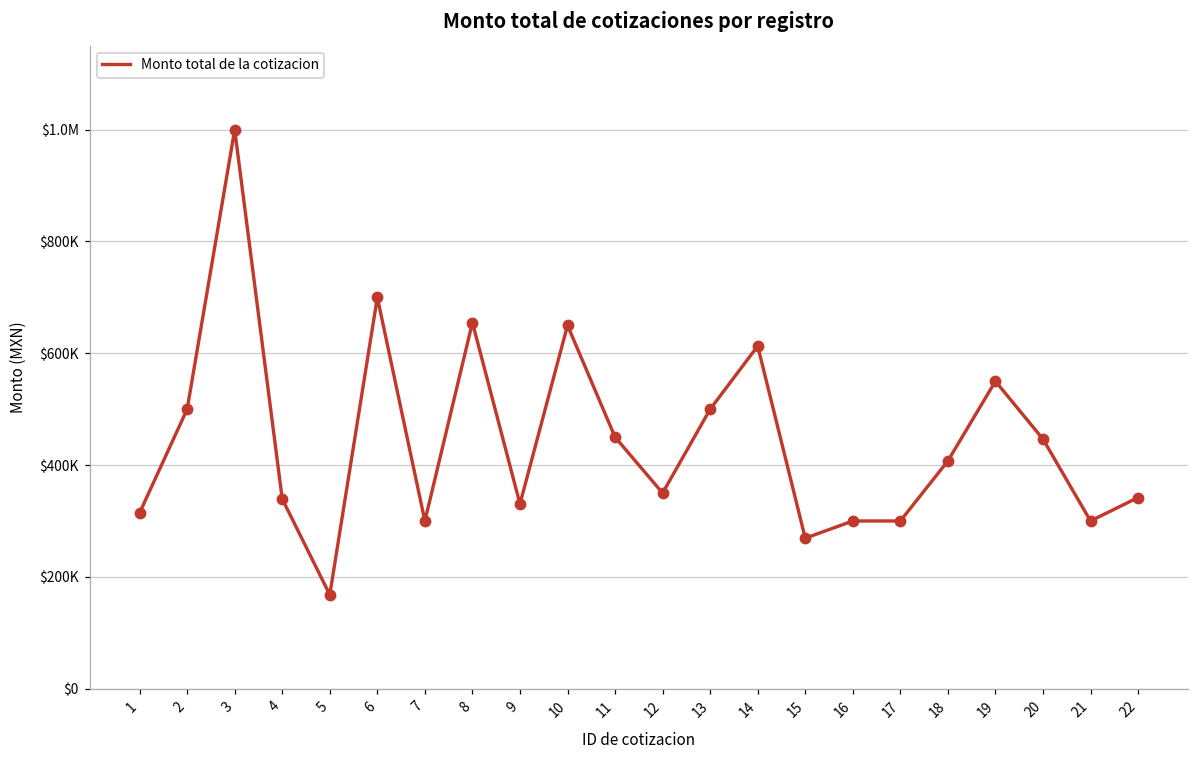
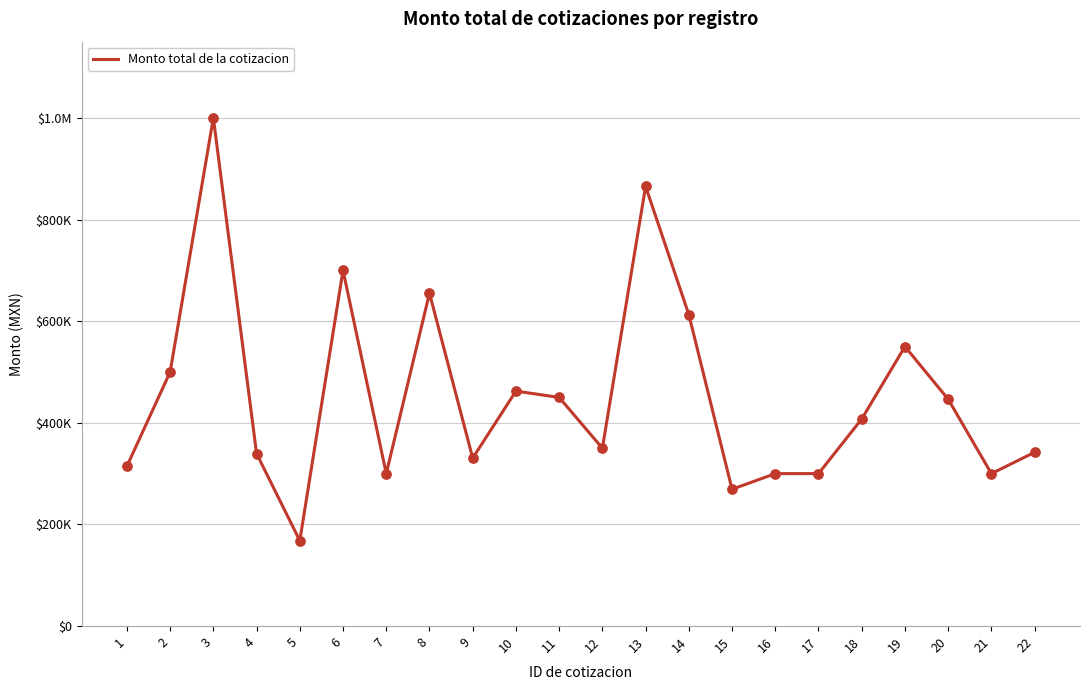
  {
    "1": "$310000",
    "2": "$500000",
    "3": "$1000000",
    "4": "$340000",
    "5": "$170000",
    "6": "$700000",
    "7": "$300000",
    "8": "$660000",
    "9": "$330000",
-   "10": "$650000",
+   "10": "$460000",
    "11": "$450000",
    "12": "$350000",
-   "13": "$500000",
+   "13": "$870000",
    "14": "$610000",
    "15": "$270000",
    "16": "$300000",
    "17": "$300000",
    "18": "$410000",
    "19": "$550000",
    "20": "$450000",
    "21": "$300000",
    "22": "$340000"
  }
